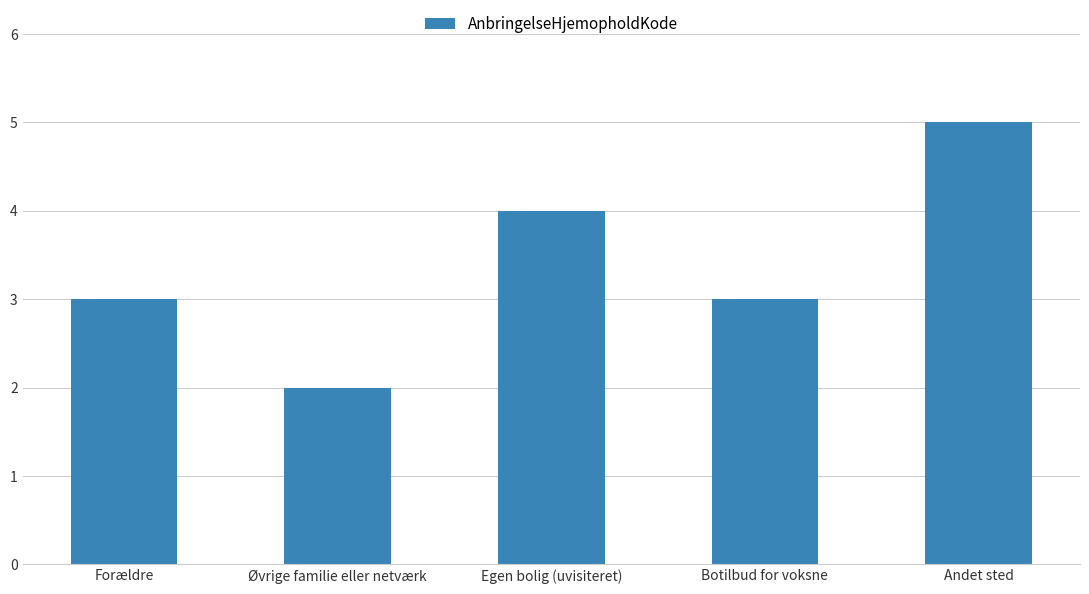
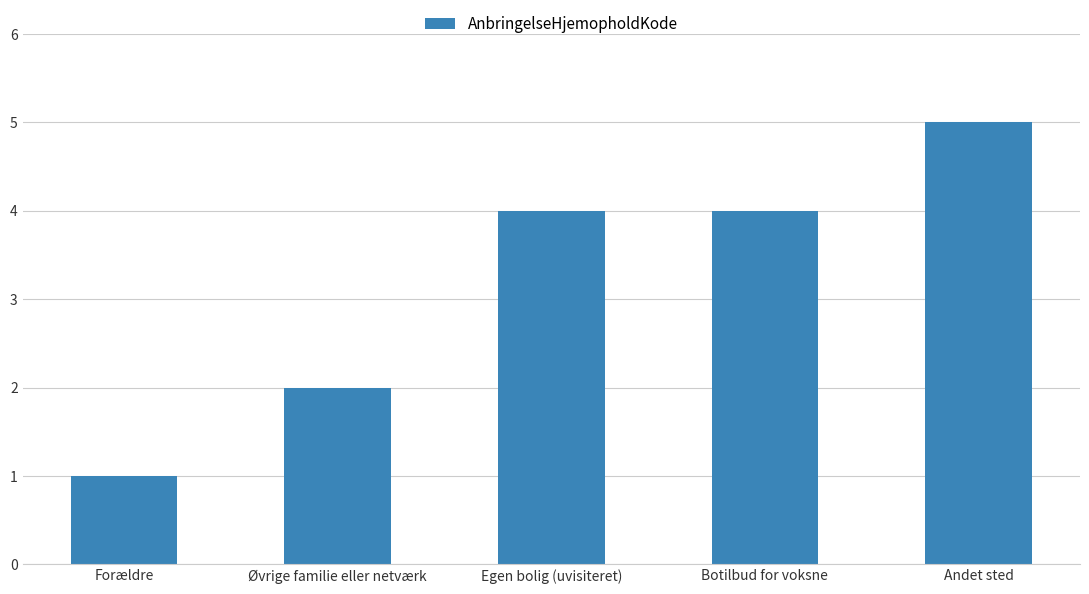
  {
-   "Forældre": 3,
+   "Forældre": 1,
    "Øvrige familie eller netværk": 2,
    "Egen bolig (uvisiteret)": 4,
-   "Botilbud for voksne": 3,
+   "Botilbud for voksne": 4,
    "Andet sted": 5
  }
